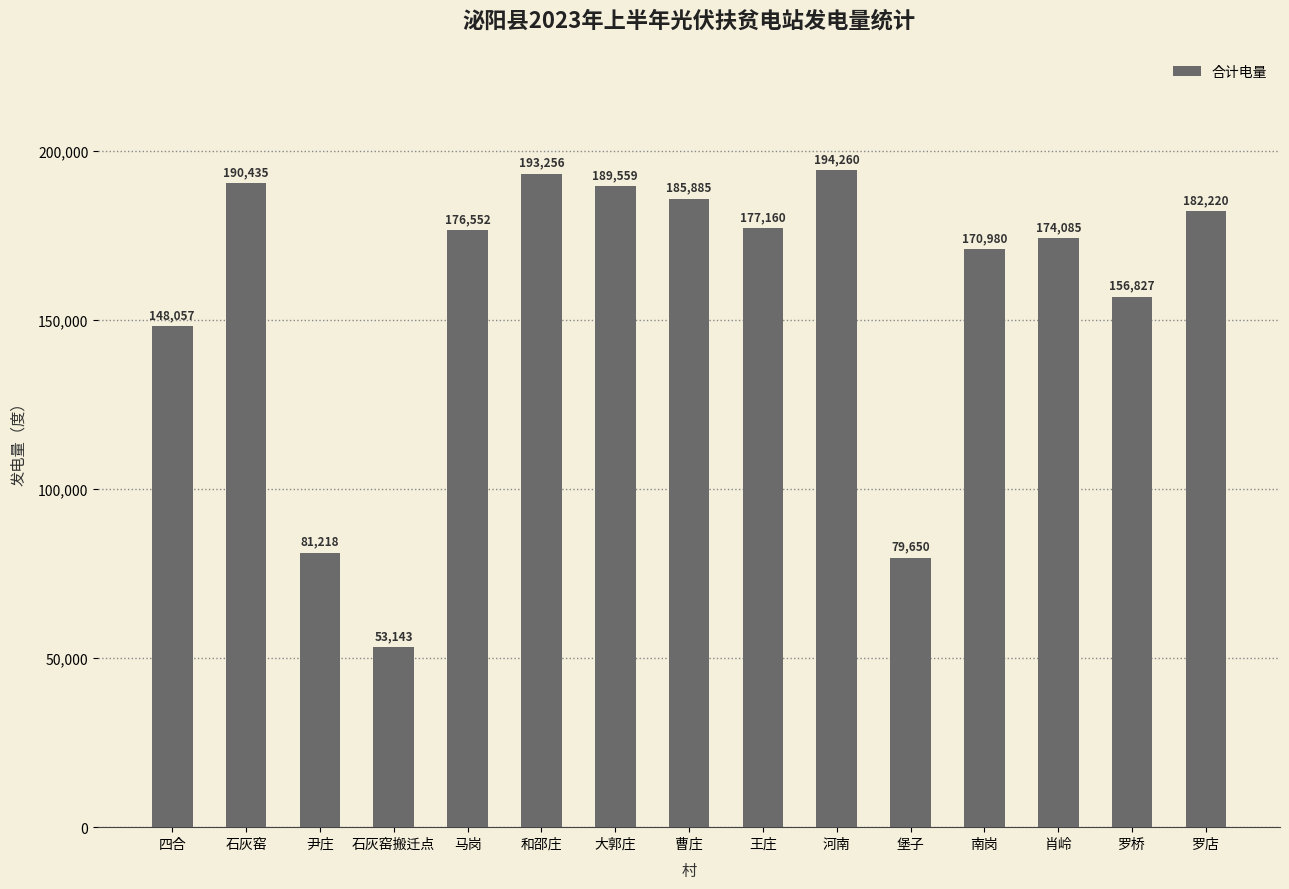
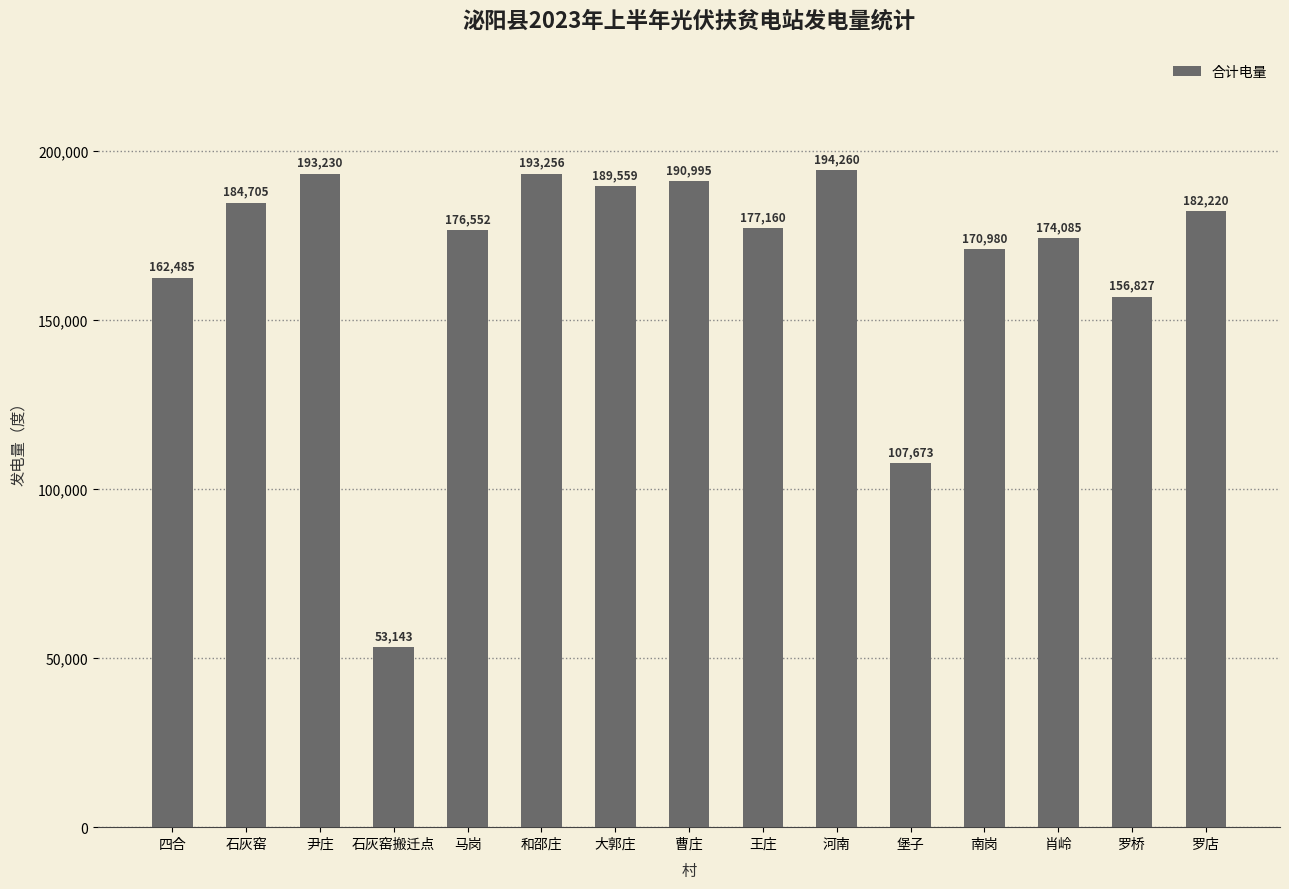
  {
-   "四合": "148,057",
-   "石灰窑": "190,435",
-   "尹庄": "81,218",
+   "四合": "162,485",
+   "石灰窑": "184,705",
+   "尹庄": "193,230",
    "石灰窑搬迁点": "53,143",
    "马岗": "176,552",
    "和邵庄": "193,256",
    "大郭庄": "189,559",
-   "曹庄": "185,885",
+   "曹庄": "190,995",
    "王庄": "177,160",
    "河南": "194,260",
-   "堡子": "79,650",
+   "堡子": "107,673",
    "南岗": "170,980",
    "肖岭": "174,085",
    "罗桥": "156,827",
    "罗店": "182,220"
  }
